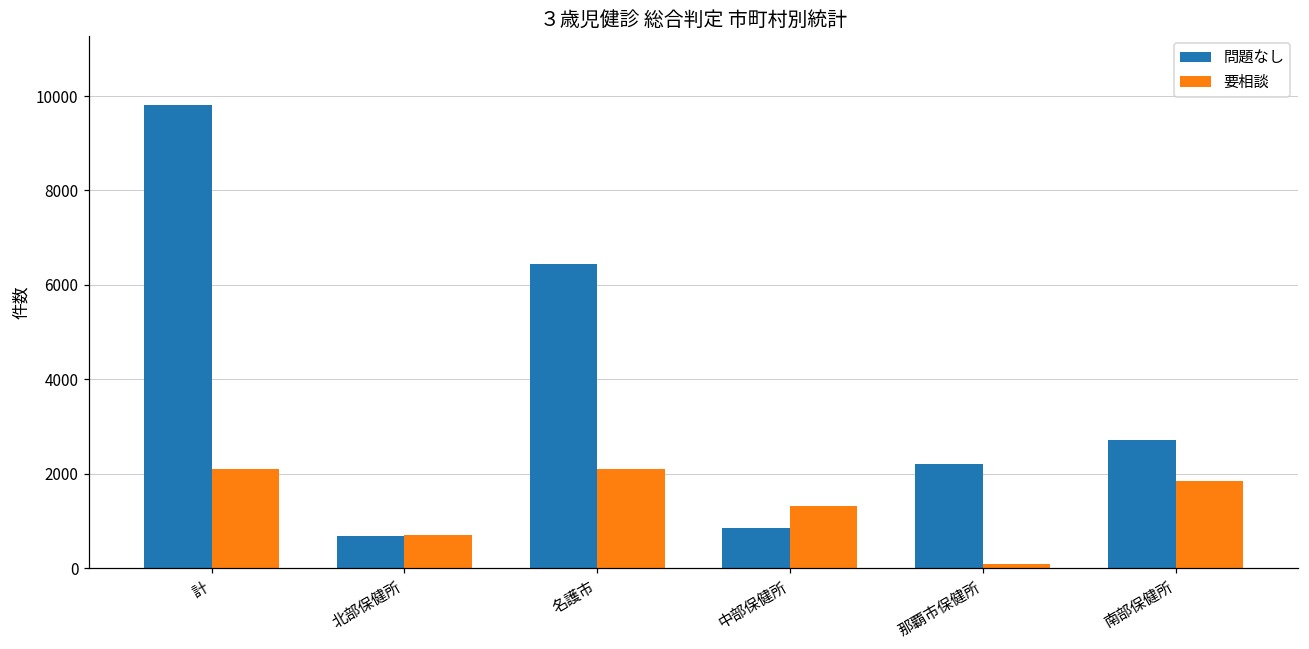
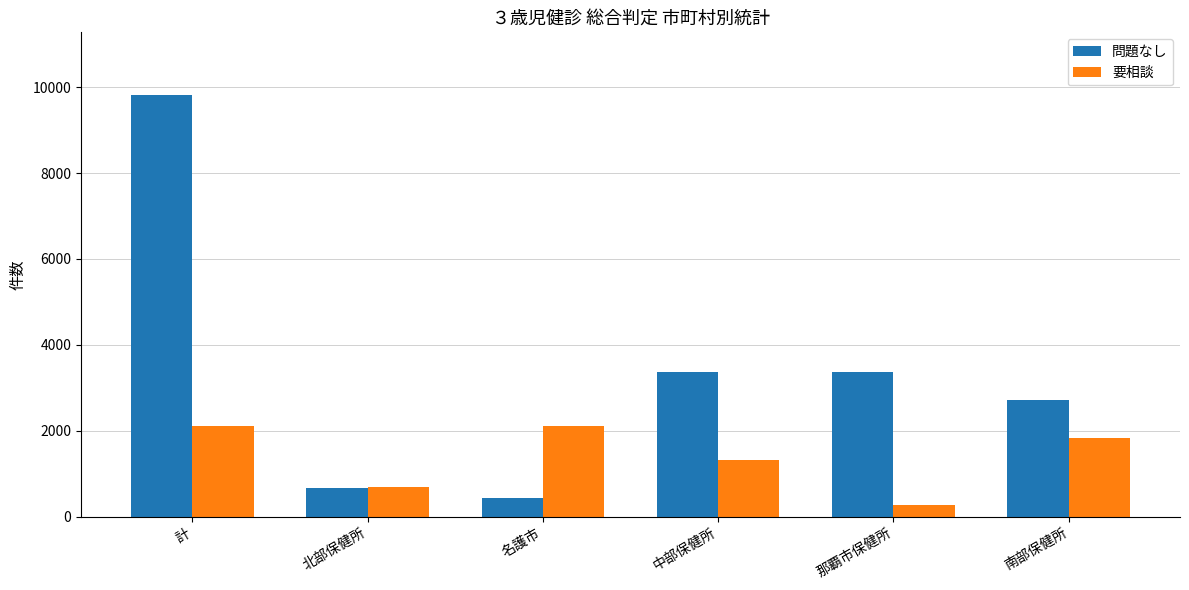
  {
    "問題なし": {
      "計": 9800,
      "北部保健所": 700,
-     "名護市": 6400,
-     "中部保健所": 900,
-     "那覇市保健所": 2200,
+     "名護市": 400,
+     "中部保健所": 3400,
+     "那覇市保健所": 3400,
      "南部保健所": 2700
    },
    "要相談": {
      "計": 2100,
      "北部保健所": 700,
      "名護市": 2100,
      "中部保健所": 1300,
-     "那覇市保健所": 100,
+     "那覇市保健所": 300,
      "南部保健所": 1800
    }
  }
